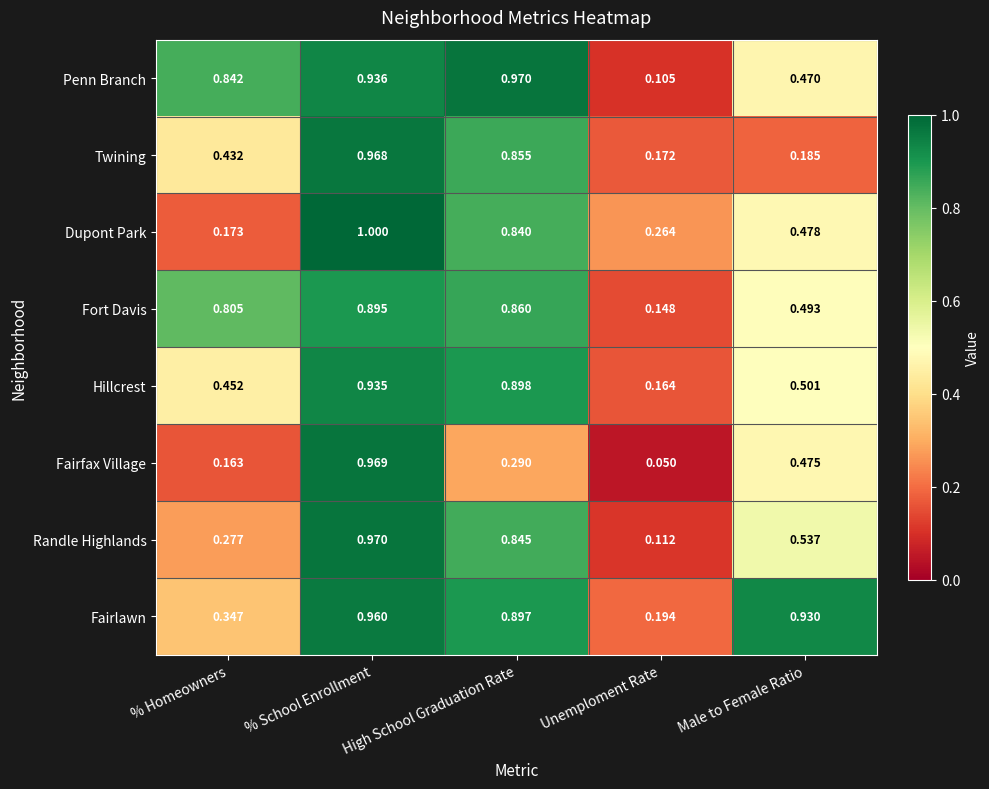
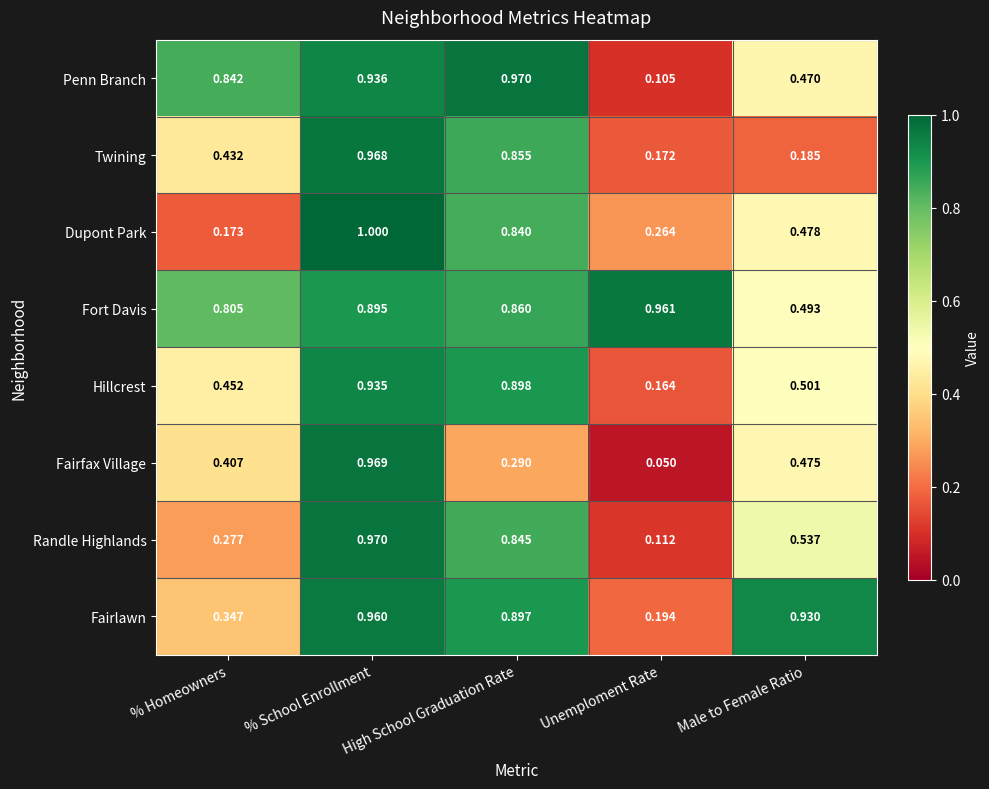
  {
    "Penn Branch": {
      "% Homeowners": 0.842,
      "% School Enrollment": 0.936,
      "High School Graduation Rate": 0.970,
      "Unemploment Rate": 0.105,
      "Male to Female Ratio": 0.470
    },
    "Twining": {
      "% Homeowners": 0.432,
      "% School Enrollment": 0.968,
      "High School Graduation Rate": 0.855,
      "Unemploment Rate": 0.172,
      "Male to Female Ratio": 0.185
    },
    "Dupont Park": {
      "% Homeowners": 0.173,
      "% School Enrollment": 1.000,
      "High School Graduation Rate": 0.840,
      "Unemploment Rate": 0.264,
      "Male to Female Ratio": 0.478
    },
    "Fort Davis": {
      "% Homeowners": 0.805,
      "% School Enrollment": 0.895,
      "High School Graduation Rate": 0.860,
-     "Unemploment Rate": 0.148,
+     "Unemploment Rate": 0.961,
      "Male to Female Ratio": 0.493
    },
    "Hillcrest": {
      "% Homeowners": 0.452,
      "% School Enrollment": 0.935,
      "High School Graduation Rate": 0.898,
      "Unemploment Rate": 0.164,
      "Male to Female Ratio": 0.501
    },
    "Fairfax Village": {
-     "% Homeowners": 0.163,
+     "% Homeowners": 0.407,
      "% School Enrollment": 0.969,
      "High School Graduation Rate": 0.290,
      "Unemploment Rate": 0.050,
      "Male to Female Ratio": 0.475
    },
    "Randle Highlands": {
      "% Homeowners": 0.277,
      "% School Enrollment": 0.970,
      "High School Graduation Rate": 0.845,
      "Unemploment Rate": 0.112,
      "Male to Female Ratio": 0.537
    },
    "Fairlawn": {
      "% Homeowners": 0.347,
      "% School Enrollment": 0.960,
      "High School Graduation Rate": 0.897,
      "Unemploment Rate": 0.194,
      "Male to Female Ratio": 0.930
    }
  }
